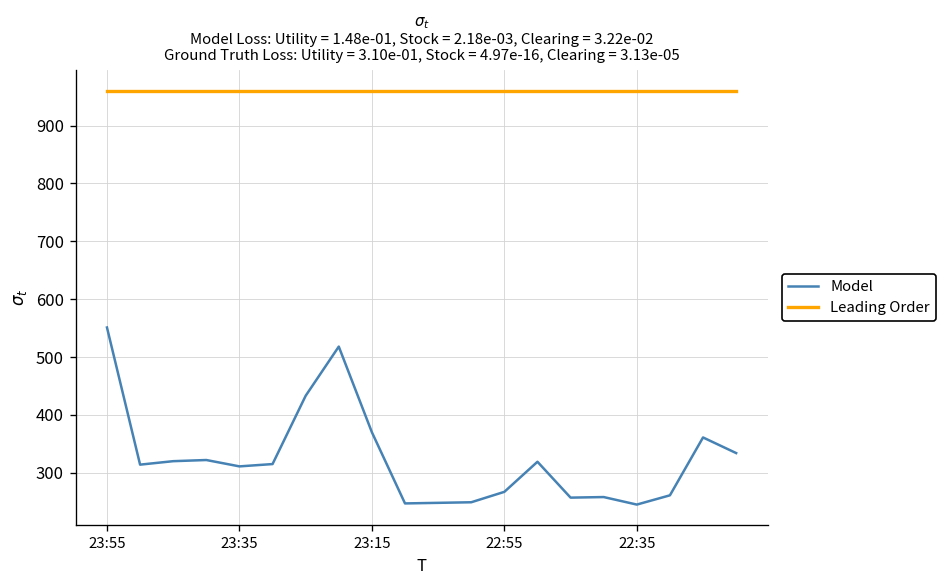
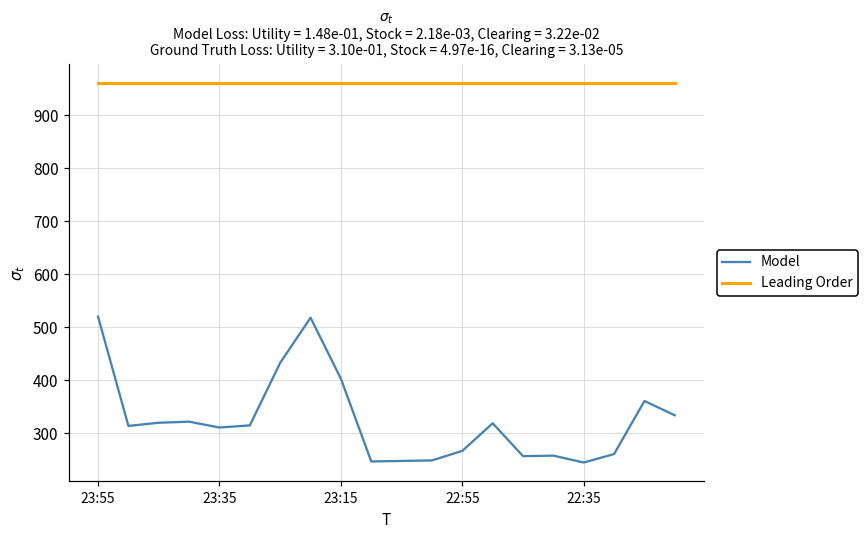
  {
    "Model": {
-     "23:55": 550,
+     "23:55": 520,
      "23:35": 310,
-     "23:15": 370,
+     "23:15": 400,
      "22:55": 270,
      "22:35": 250
    },
    "Leading Order": {
      "23:55": 960,
      "23:35": 960,
      "23:15": 960,
      "22:55": 960,
      "22:35": 960
    }
  }
